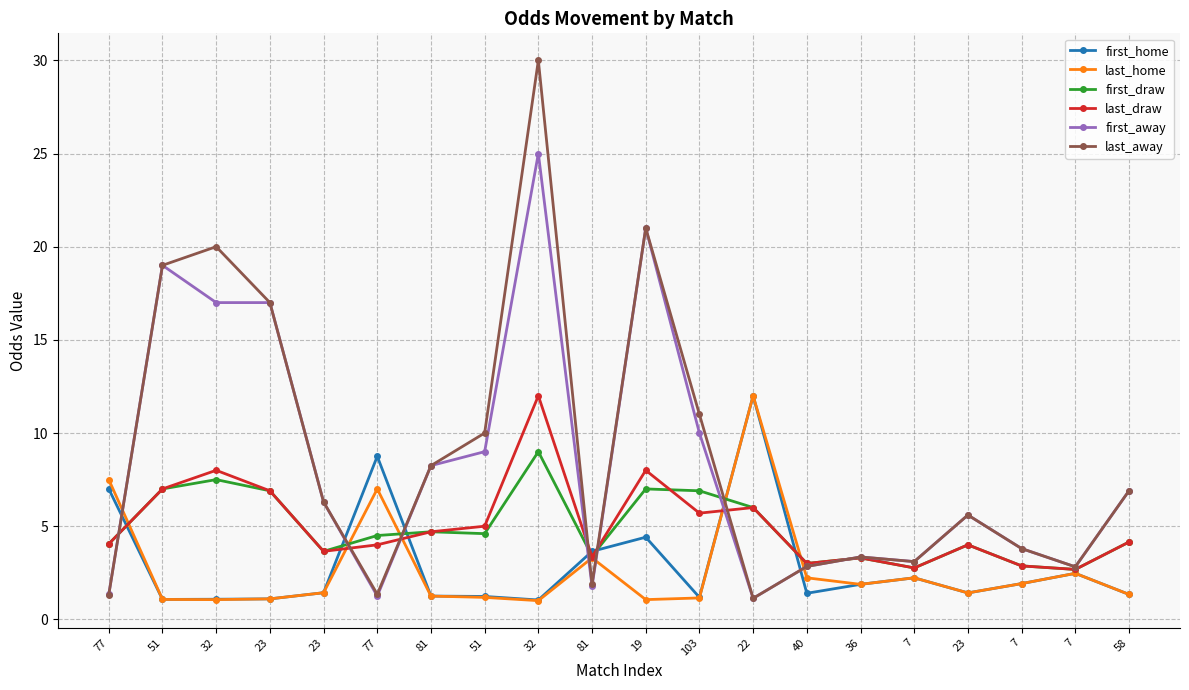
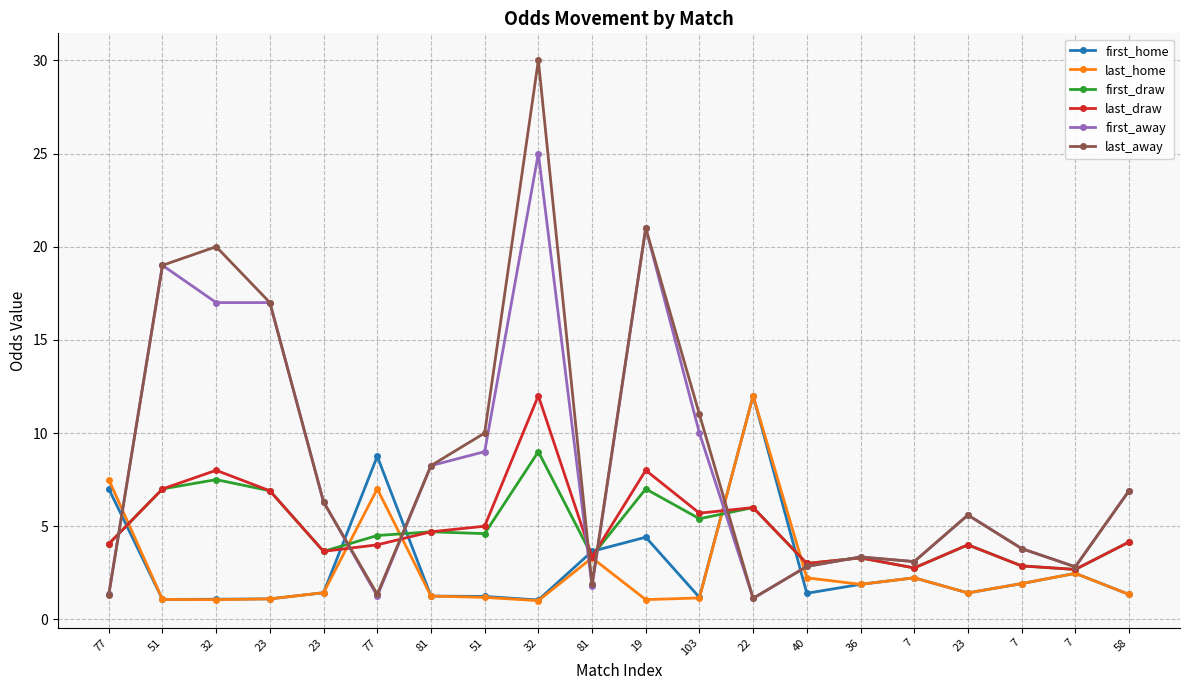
  {
    "first_home": {
      "19": 4.4,
      "40": 1.4
    },
    "last_home": {
      "19": 1.1,
      "40": 2.2
    },
    "first_draw": {
      "19": 7.0,
-     "103": 6.9
+     "103": 5.4
    },
    "last_draw": {
      "19": 8.0,
      "103": 5.7
    },
    "first_away": {
      "103": 10.0
    },
    "last_away": {
      "103": 11.0
    }
  }
